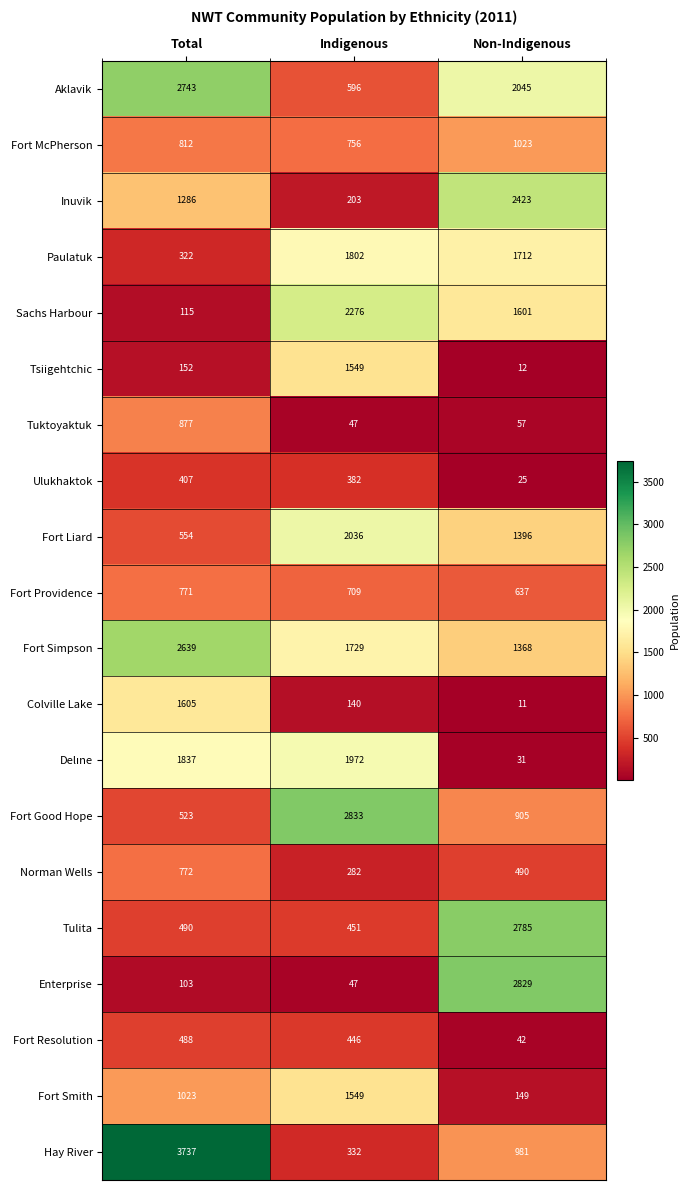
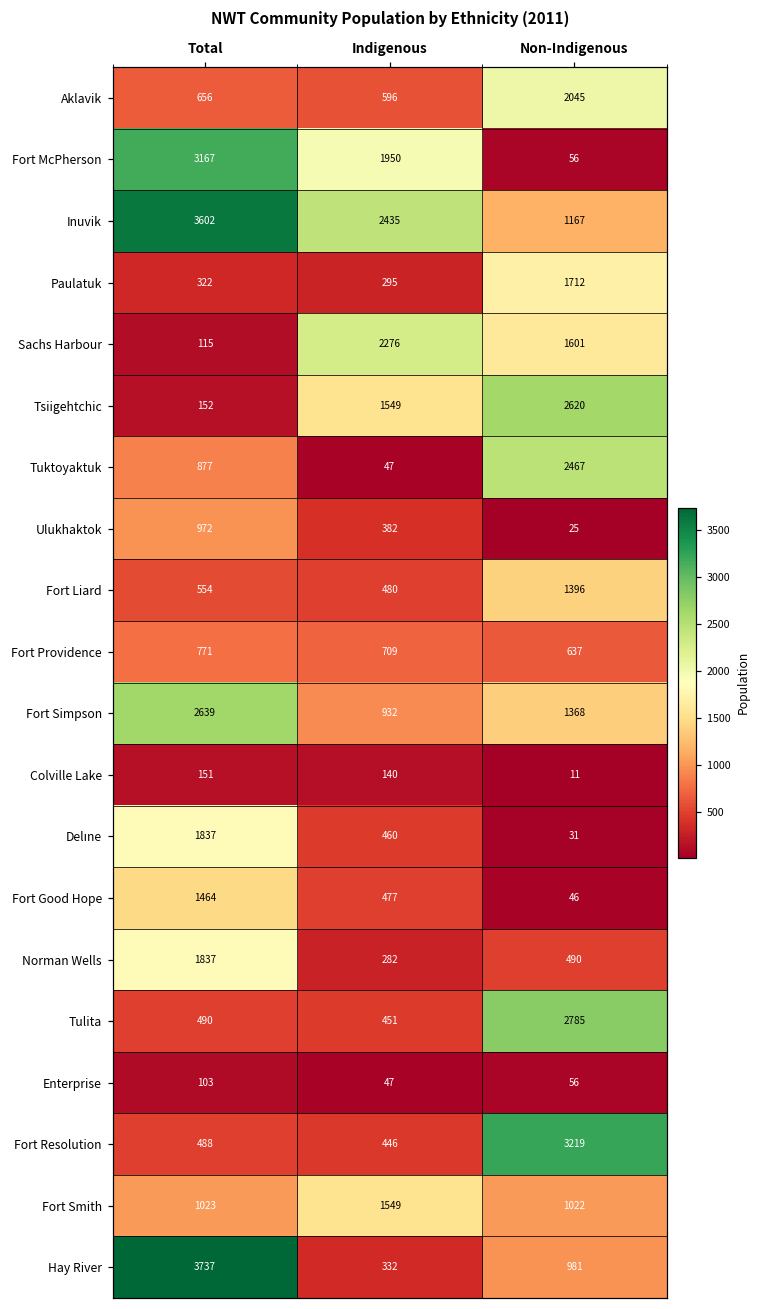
  {
    "Aklavik": {
-     "Total": 2743,
+     "Total": 656,
      "Indigenous": 596,
      "Non-Indigenous": 2045
    },
    "Fort McPherson": {
-     "Total": 812,
-     "Indigenous": 756,
-     "Non-Indigenous": 1023
+     "Total": 3167,
+     "Indigenous": 1950,
+     "Non-Indigenous": 56
    },
    "Inuvik": {
-     "Total": 1286,
-     "Indigenous": 203,
-     "Non-Indigenous": 2423
+     "Total": 3602,
+     "Indigenous": 2435,
+     "Non-Indigenous": 1167
    },
    "Paulatuk": {
      "Total": 322,
-     "Indigenous": 1802,
+     "Indigenous": 295,
      "Non-Indigenous": 1712
    },
    "Sachs Harbour": {
      "Total": 115,
      "Indigenous": 2276,
      "Non-Indigenous": 1601
    },
    "Tsiigehtchic": {
      "Total": 152,
      "Indigenous": 1549,
-     "Non-Indigenous": 12
+     "Non-Indigenous": 2620
    },
    "Tuktoyaktuk": {
      "Total": 877,
      "Indigenous": 47,
-     "Non-Indigenous": 57
+     "Non-Indigenous": 2467
    },
    "Ulukhaktok": {
-     "Total": 407,
+     "Total": 972,
      "Indigenous": 382,
      "Non-Indigenous": 25
    },
    "Fort Liard": {
      "Total": 554,
-     "Indigenous": 2036,
+     "Indigenous": 480,
      "Non-Indigenous": 1396
    },
    "Fort Providence": {
      "Total": 771,
      "Indigenous": 709,
      "Non-Indigenous": 637
    },
    "Fort Simpson": {
      "Total": 2639,
-     "Indigenous": 1729,
+     "Indigenous": 932,
      "Non-Indigenous": 1368
    },
    "Colville Lake": {
-     "Total": 1605,
+     "Total": 151,
      "Indigenous": 140,
      "Non-Indigenous": 11
    },
    "Delıne": {
      "Total": 1837,
-     "Indigenous": 1972,
+     "Indigenous": 460,
      "Non-Indigenous": 31
    },
    "Fort Good Hope": {
-     "Total": 523,
-     "Indigenous": 2833,
-     "Non-Indigenous": 905
+     "Total": 1464,
+     "Indigenous": 477,
+     "Non-Indigenous": 46
    },
    "Norman Wells": {
-     "Total": 772,
+     "Total": 1837,
      "Indigenous": 282,
      "Non-Indigenous": 490
    },
    "Tulita": {
      "Total": 490,
      "Indigenous": 451,
      "Non-Indigenous": 2785
    },
    "Enterprise": {
      "Total": 103,
      "Indigenous": 47,
-     "Non-Indigenous": 2829
+     "Non-Indigenous": 56
    },
    "Fort Resolution": {
      "Total": 488,
      "Indigenous": 446,
-     "Non-Indigenous": 42
+     "Non-Indigenous": 3219
    },
    "Fort Smith": {
      "Total": 1023,
      "Indigenous": 1549,
-     "Non-Indigenous": 149
+     "Non-Indigenous": 1022
    },
    "Hay River": {
      "Total": 3737,
      "Indigenous": 332,
      "Non-Indigenous": 981
    }
  }
